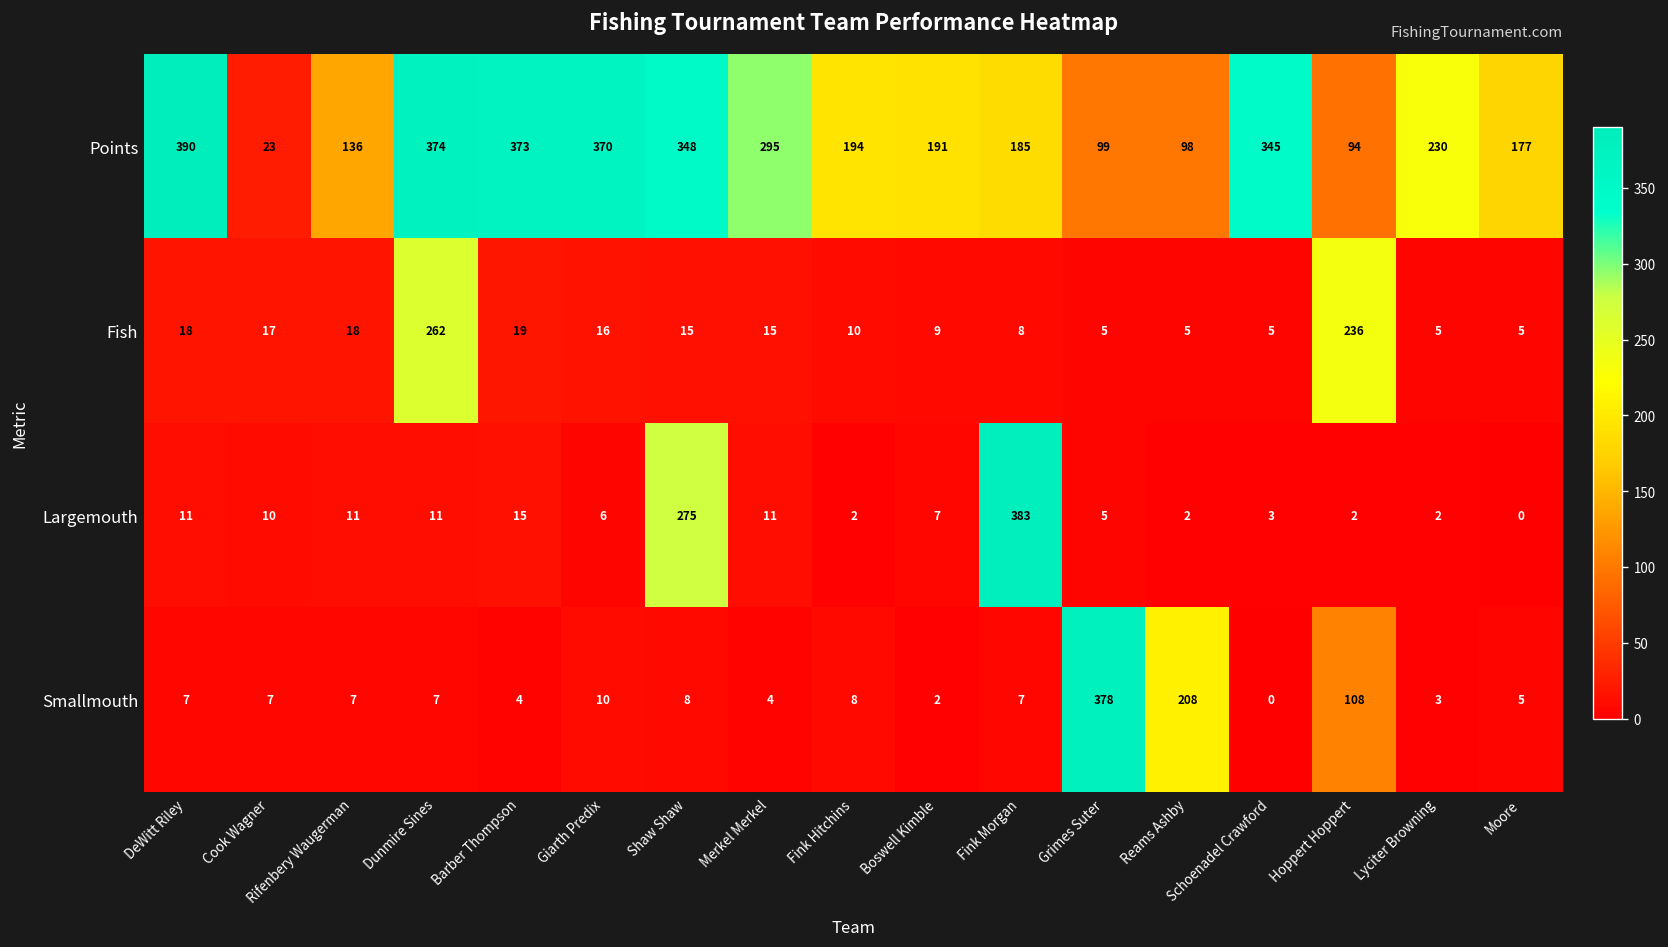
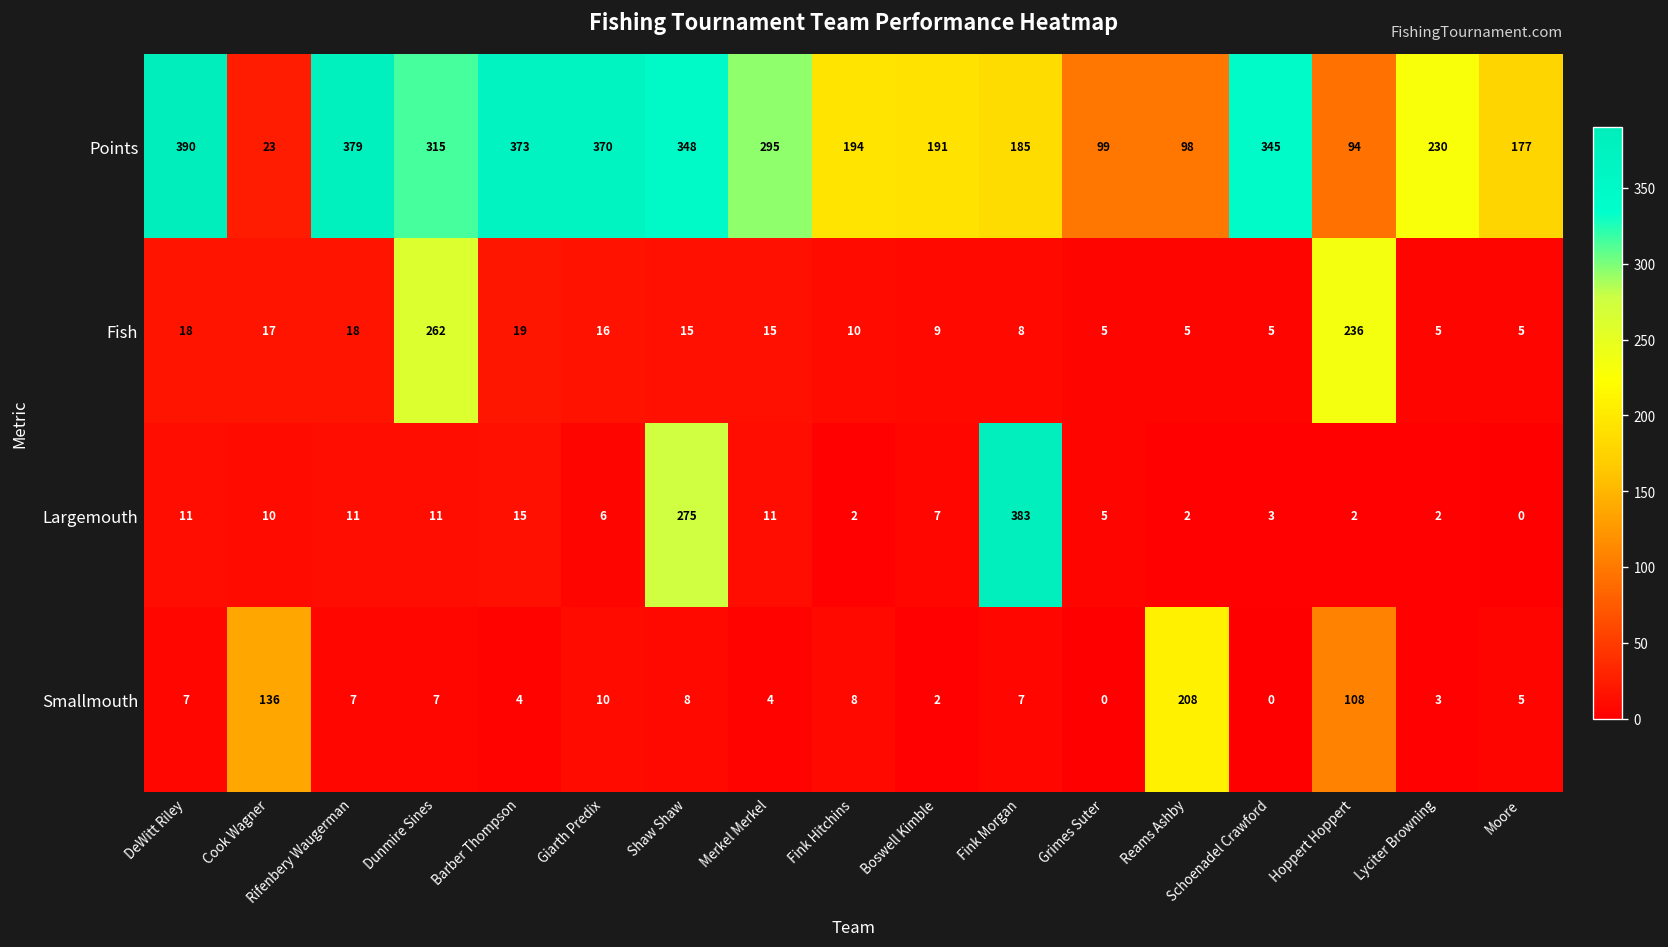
  {
    "Points": {
      "DeWitt Riley": 390,
      "Cook Wagner": 23,
-     "Rifenbery Waugerman": 136,
-     "Dunmire Sines": 374,
+     "Rifenbery Waugerman": 379,
+     "Dunmire Sines": 315,
      "Barber Thompson": 373,
      "Giarth Predix": 370,
      "Shaw Shaw": 348,
      "Merkel Merkel": 295,
      "Fink Hitchins": 194,
      "Boswell Kimble": 191,
      "Fink Morgan": 185,
      "Grimes Suter": 99,
      "Reams Ashby": 98,
      "Schoenadel Crawford": 345,
      "Hoppert Hoppert": 94,
      "Lyciter Browning": 230,
      "Moore": 177
    },
    "Fish": {
      "DeWitt Riley": 18,
      "Cook Wagner": 17,
      "Rifenbery Waugerman": 18,
      "Dunmire Sines": 262,
      "Barber Thompson": 19,
      "Giarth Predix": 16,
      "Shaw Shaw": 15,
      "Merkel Merkel": 15,
      "Fink Hitchins": 10,
      "Boswell Kimble": 9,
      "Fink Morgan": 8,
      "Grimes Suter": 5,
      "Reams Ashby": 5,
      "Schoenadel Crawford": 5,
      "Hoppert Hoppert": 236,
      "Lyciter Browning": 5,
      "Moore": 5
    },
    "Largemouth": {
      "DeWitt Riley": 11,
      "Cook Wagner": 10,
      "Rifenbery Waugerman": 11,
      "Dunmire Sines": 11,
      "Barber Thompson": 15,
      "Giarth Predix": 6,
      "Shaw Shaw": 275,
      "Merkel Merkel": 11,
      "Fink Hitchins": 2,
      "Boswell Kimble": 7,
      "Fink Morgan": 383,
      "Grimes Suter": 5,
      "Reams Ashby": 2,
      "Schoenadel Crawford": 3,
      "Hoppert Hoppert": 2,
      "Lyciter Browning": 2,
      "Moore": 0
    },
    "Smallmouth": {
      "DeWitt Riley": 7,
-     "Cook Wagner": 7,
+     "Cook Wagner": 136,
      "Rifenbery Waugerman": 7,
      "Dunmire Sines": 7,
      "Barber Thompson": 4,
      "Giarth Predix": 10,
      "Shaw Shaw": 8,
      "Merkel Merkel": 4,
      "Fink Hitchins": 8,
      "Boswell Kimble": 2,
      "Fink Morgan": 7,
-     "Grimes Suter": 378,
+     "Grimes Suter": 0,
      "Reams Ashby": 208,
      "Schoenadel Crawford": 0,
      "Hoppert Hoppert": 108,
      "Lyciter Browning": 3,
      "Moore": 5
    }
  }
